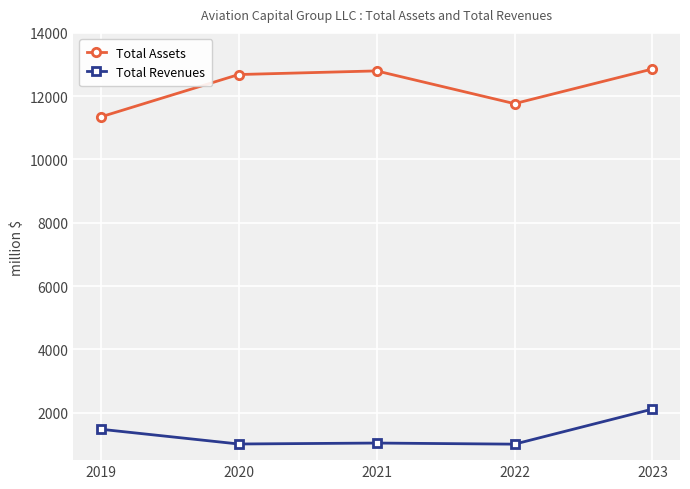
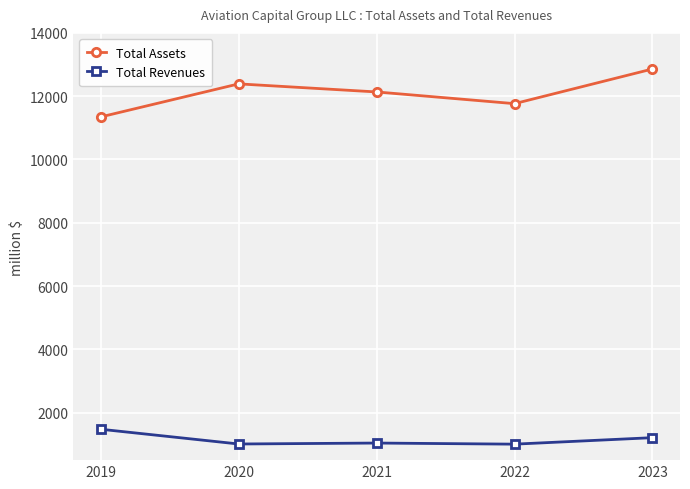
  {
    "Total Assets": {
      "2019": 11300,
-     "2020": 12700,
-     "2021": 12800,
+     "2020": 12400,
+     "2021": 12100,
      "2022": 11800,
      "2023": 12900
    },
    "Total Revenues": {
      "2019": 1500,
      "2020": 1000,
      "2021": 1000,
      "2022": 1000,
-     "2023": 2100
+     "2023": 1200
    }
  }
